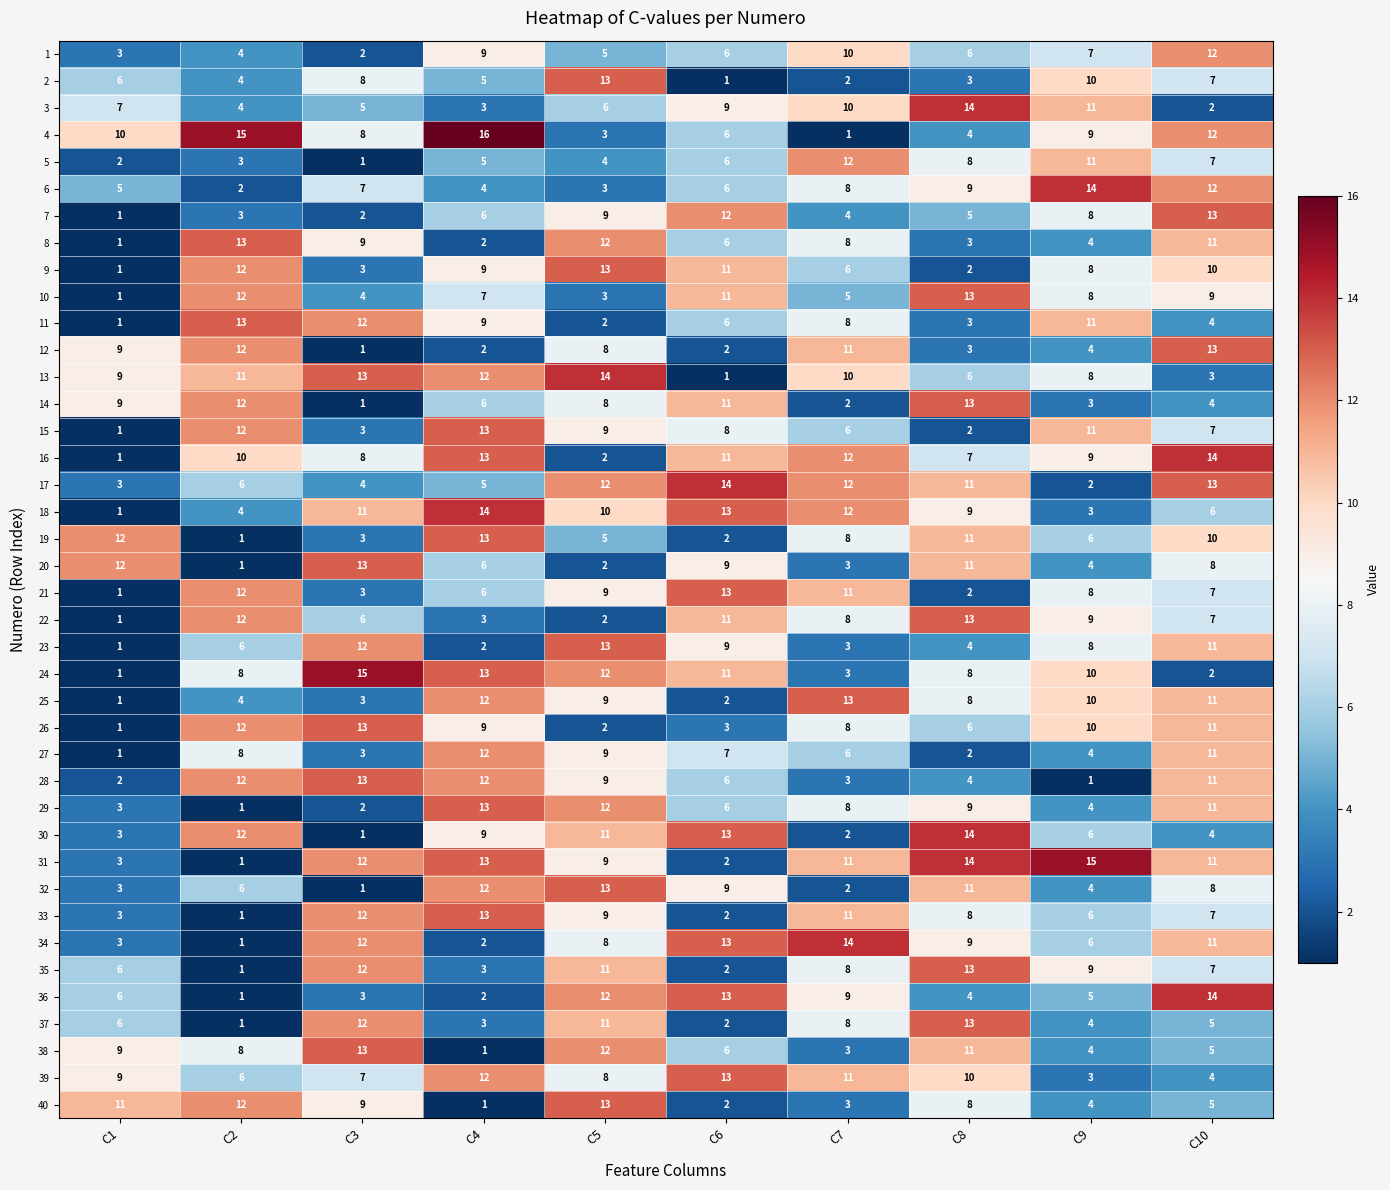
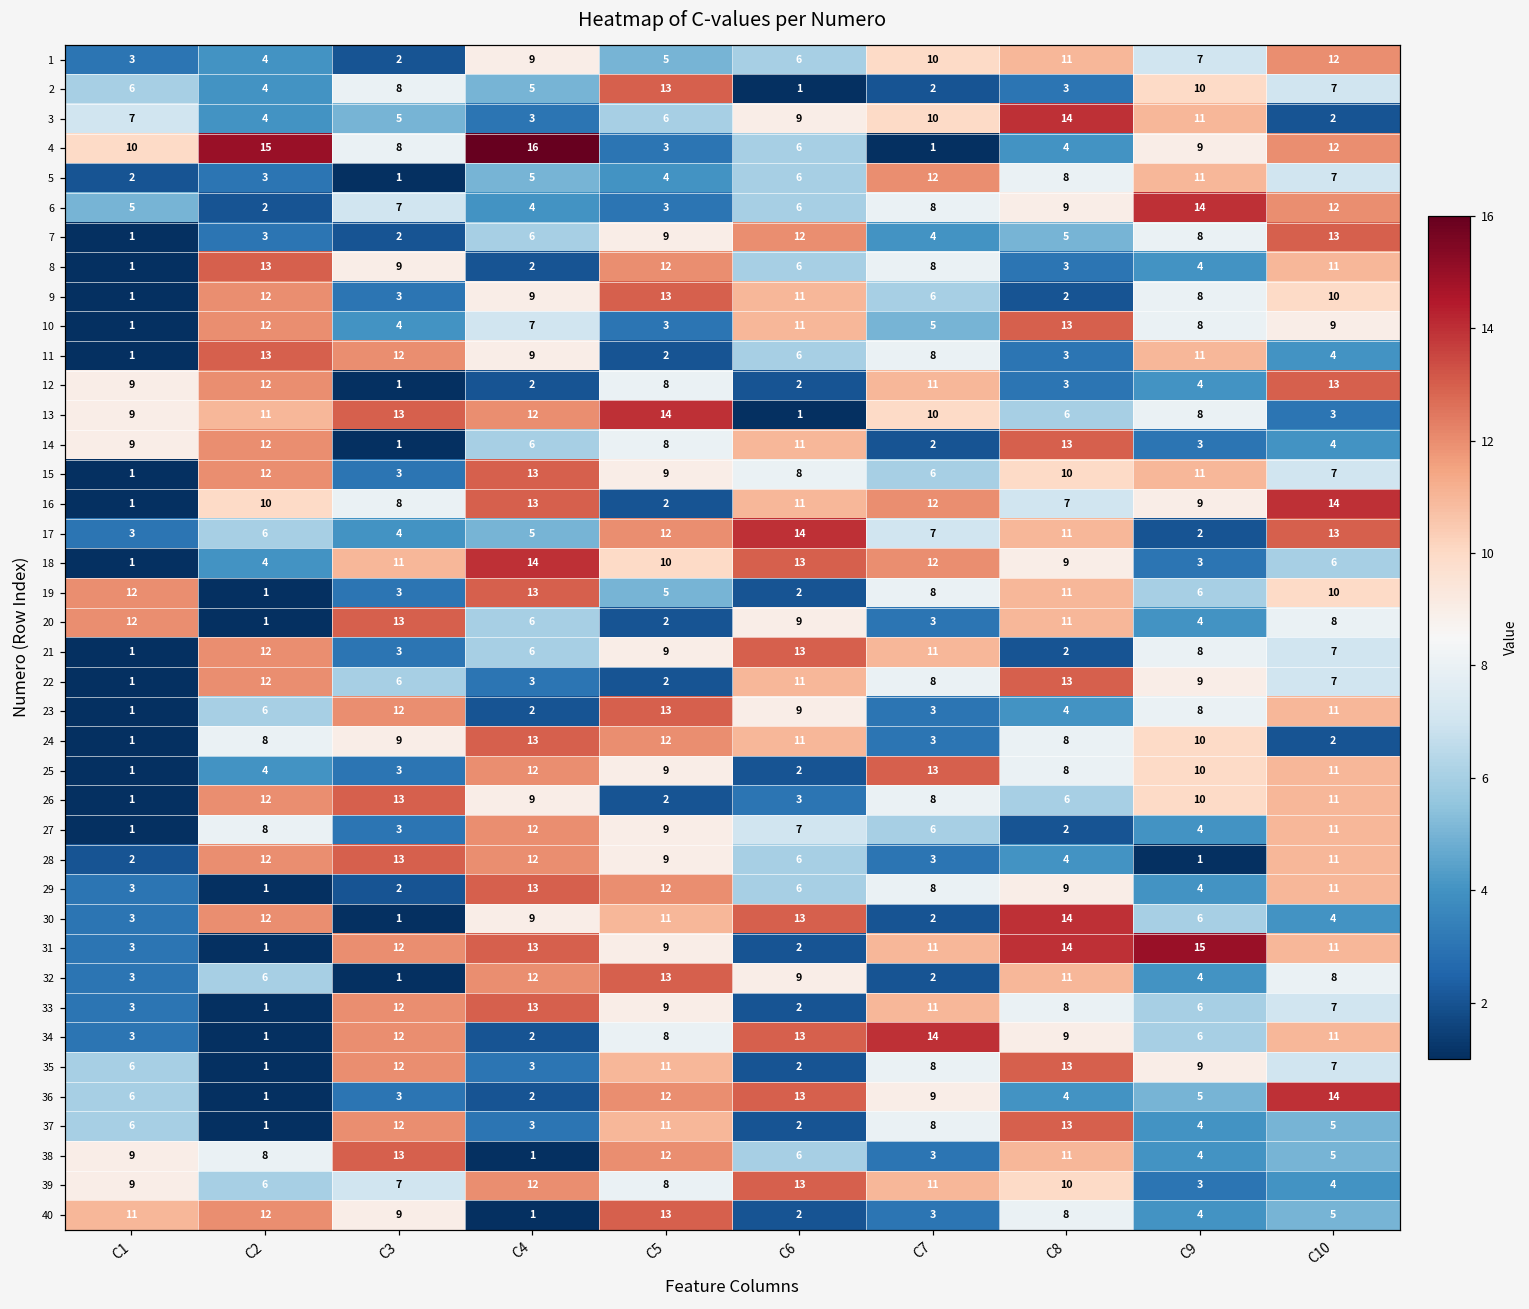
  {
    "1": {
      "C1": 3,
      "C2": 4,
      "C3": 2,
      "C4": 9,
      "C5": 5,
      "C6": 6,
      "C7": 10,
-     "C8": 6,
+     "C8": 11,
      "C9": 7,
      "C10": 12
    },
    "15": {
      "C1": 1,
      "C2": 12,
      "C3": 3,
      "C4": 13,
      "C5": 9,
      "C6": 8,
      "C7": 6,
-     "C8": 2,
+     "C8": 10,
      "C9": 11,
      "C10": 7
    },
    "17": {
      "C1": 3,
      "C2": 6,
      "C3": 4,
      "C4": 5,
      "C5": 12,
      "C6": 14,
-     "C7": 12,
+     "C7": 7,
      "C8": 11,
      "C9": 2,
      "C10": 13
    },
    "24": {
      "C1": 1,
      "C2": 8,
-     "C3": 15,
+     "C3": 9,
      "C4": 13,
      "C5": 12,
      "C6": 11,
      "C7": 3,
      "C8": 8,
      "C9": 10,
      "C10": 2
    }
  }
